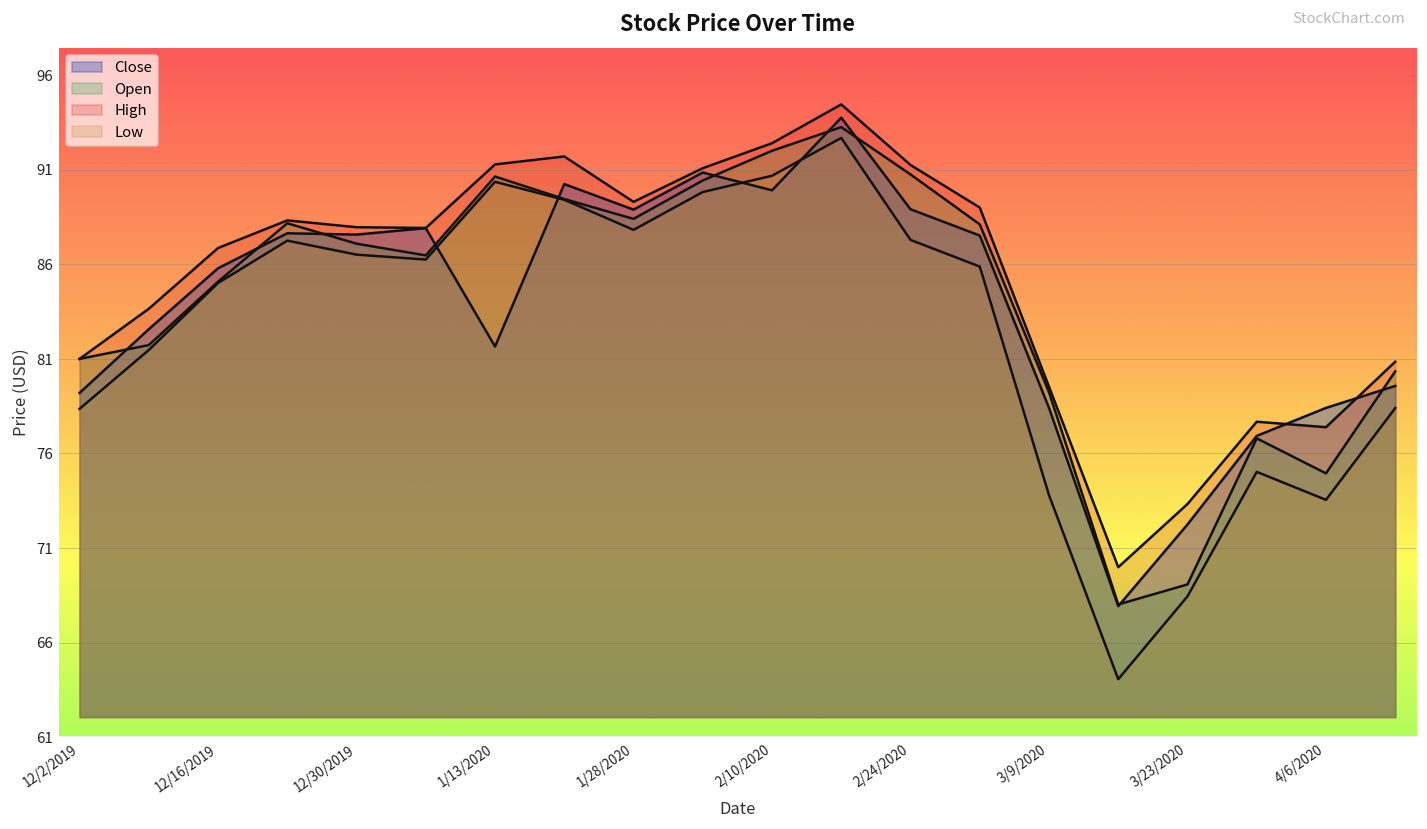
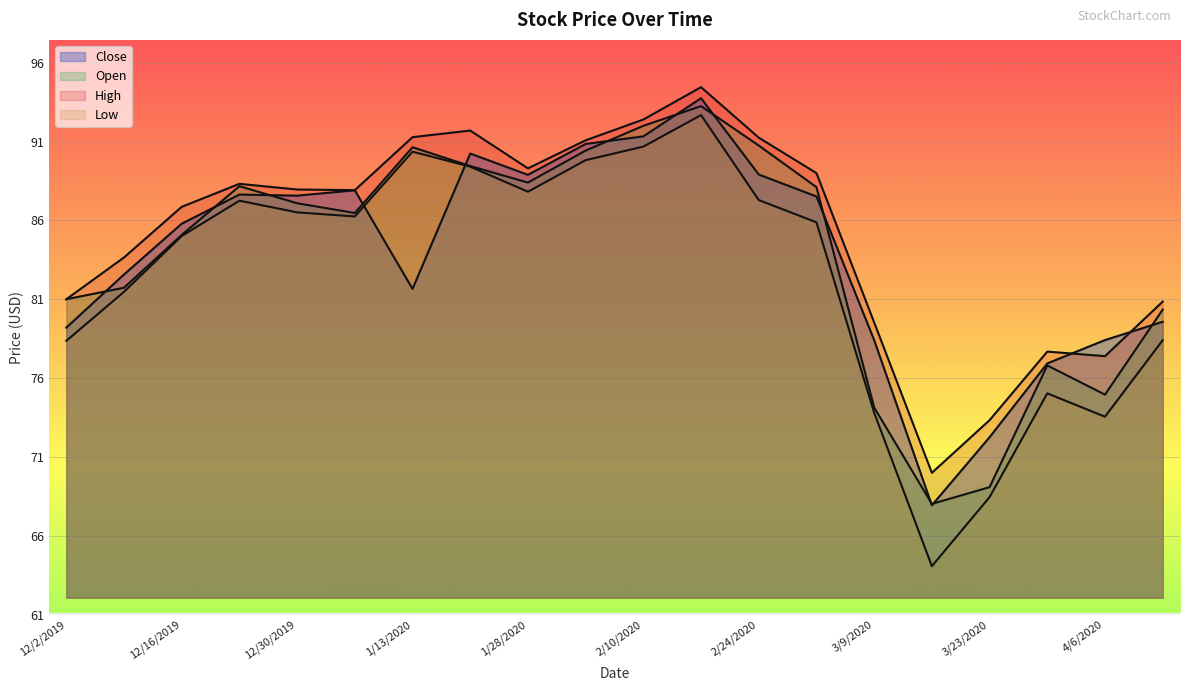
  {
    "Close": {
      "12/2/2019": 79.2,
      "12/16/2019": 85.8,
      "12/30/2019": 87.6,
      "1/13/2020": 81.7,
      "1/28/2020": 88.9,
-     "2/10/2020": 89.9,
+     "2/10/2020": 91.3,
      "2/24/2020": 88.9,
      "3/9/2020": 78.4,
      "3/23/2020": 72.3,
      "4/6/2020": 78.4
    },
    "Open": {
      "12/30/2019": 87.1,
      "1/13/2020": 90.6,
      "1/28/2020": 88.4,
      "2/10/2020": 92.0,
      "2/24/2020": 90.8,
-     "3/9/2020": 79.2,
+     "3/9/2020": 74.1,
      "3/23/2020": 69.1,
      "4/6/2020": 74.9
    }
  }
